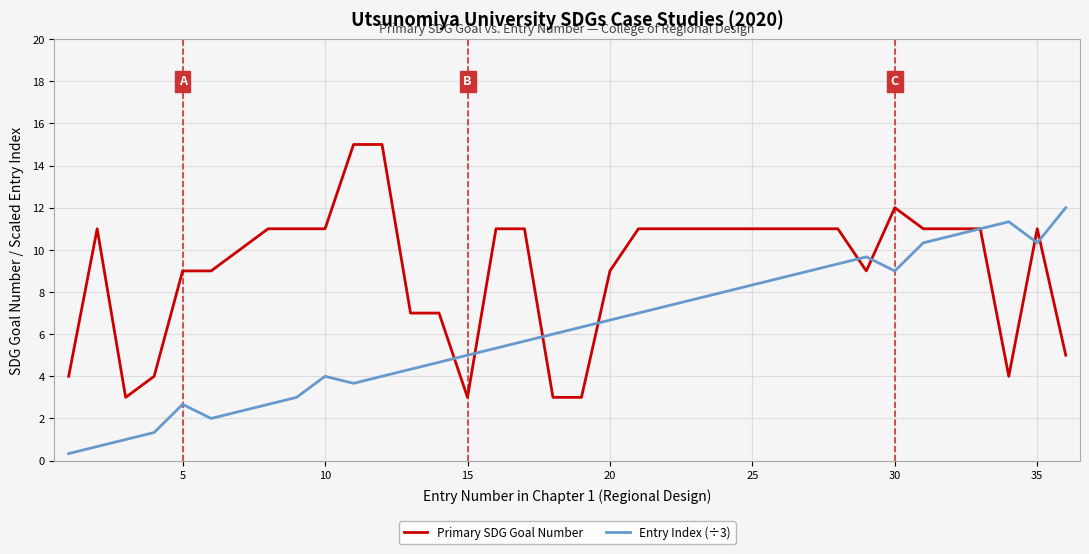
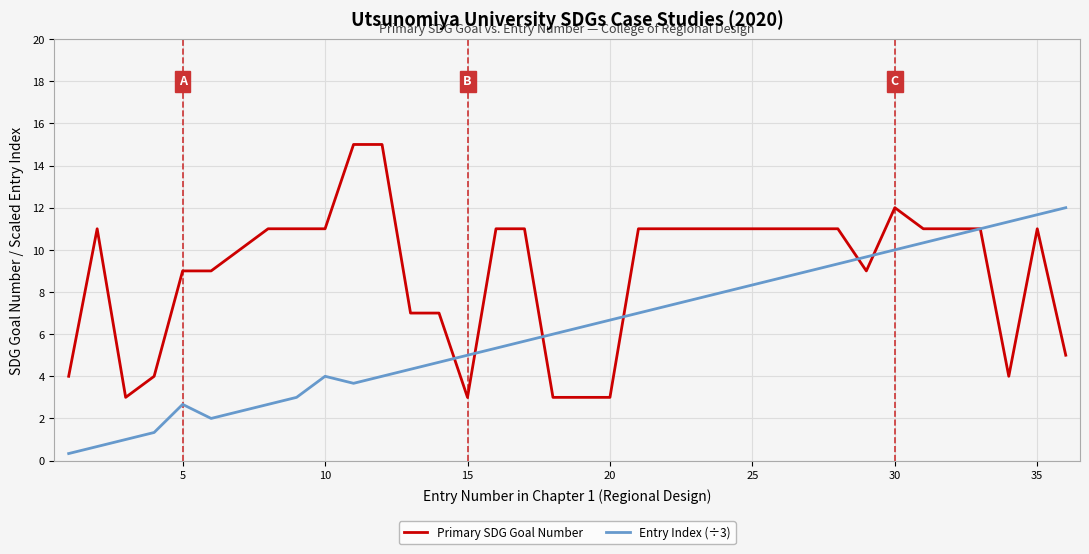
  {
    "Primary SDG Goal Number": {
      "5": 9,
      "10": 11,
      "15": 3,
-     "20": 9,
+     "20": 3,
      "25": 11,
      "30": 12,
      "35": 11
    },
    "Entry Index (÷3)": {
      "5": 2.7,
      "10": 4.0,
      "15": 5.0,
      "20": 6.7,
      "25": 8.3,
-     "30": 9.0,
-     "35": 10.3
+     "30": 10.0,
+     "35": 11.7
    }
  }
